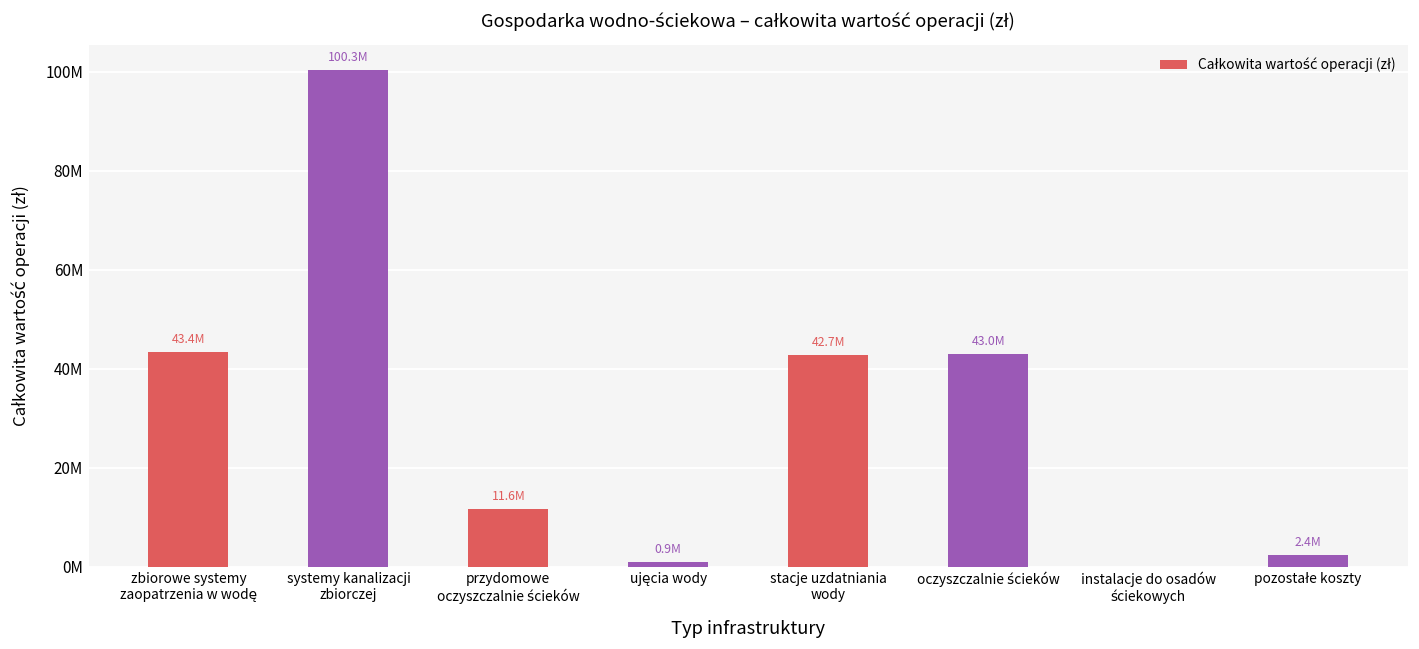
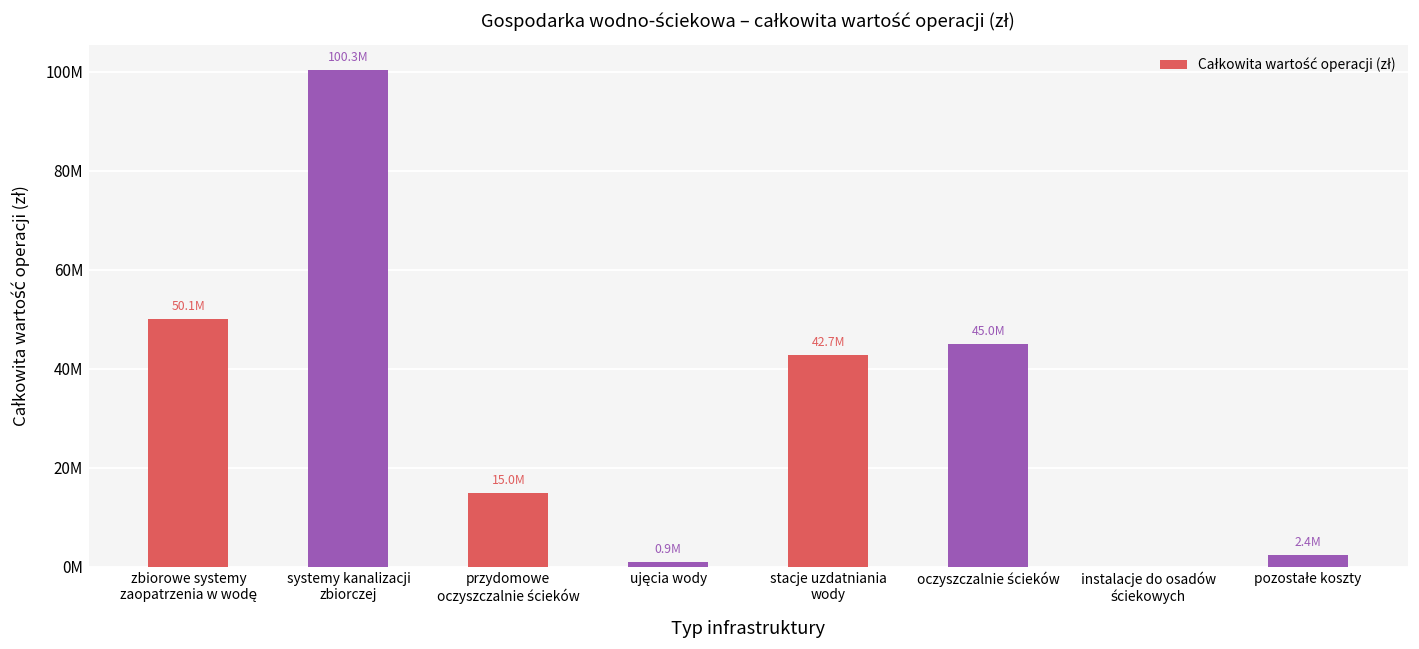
  {
-   "zbiorowe systemy zaopatrzenia w wodę": "43.4M",
+   "zbiorowe systemy zaopatrzenia w wodę": "50.1M",
    "systemy kanalizacji zbiorczej": "100.3M",
-   "przydomowe oczyszczalnie ścieków": "11.6M",
+   "przydomowe oczyszczalnie ścieków": "15.0M",
    "ujęcia wody": "0.9M",
    "stacje uzdatniania wody": "42.7M",
-   "oczyszczalnie ścieków": "43.0M",
+   "oczyszczalnie ścieków": "45.0M",
    "pozostałe koszty": "2.4M"
  }
